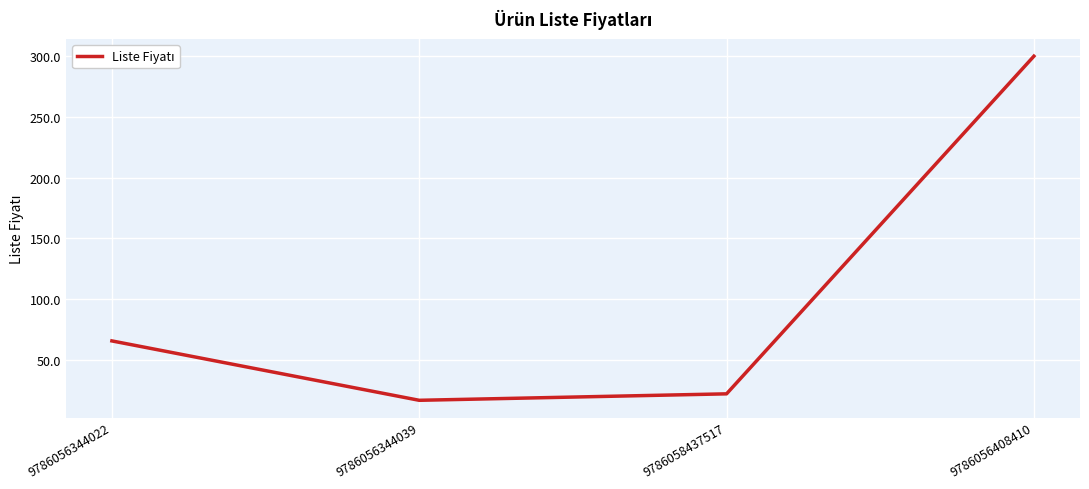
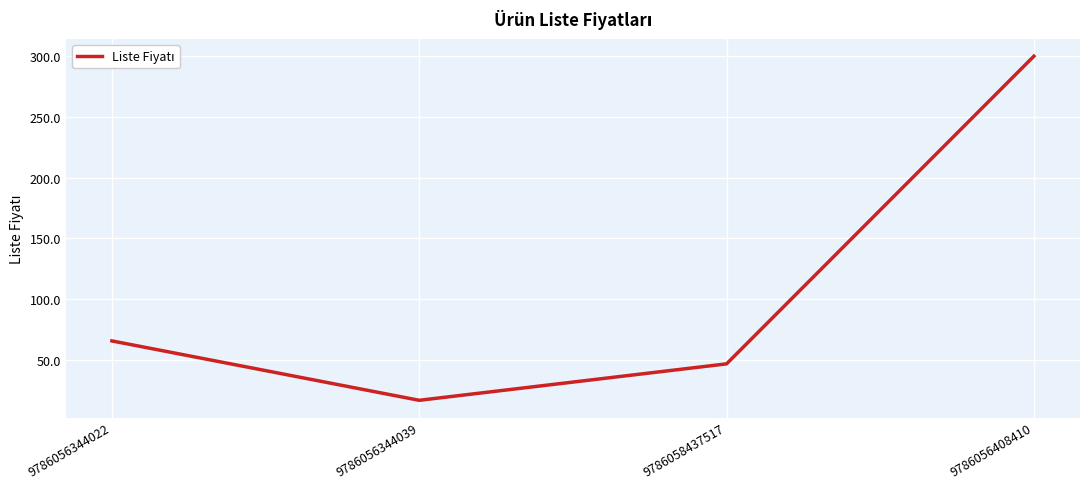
  {
    "9786056344022": 66,
    "9786056344039": 17,
-   "9786058437517": 22,
+   "9786058437517": 47,
    "9786056408410": 300
  }
